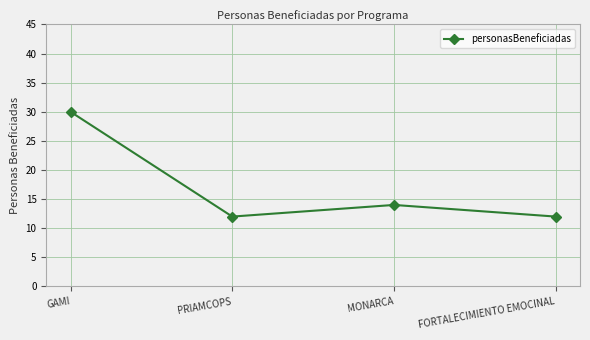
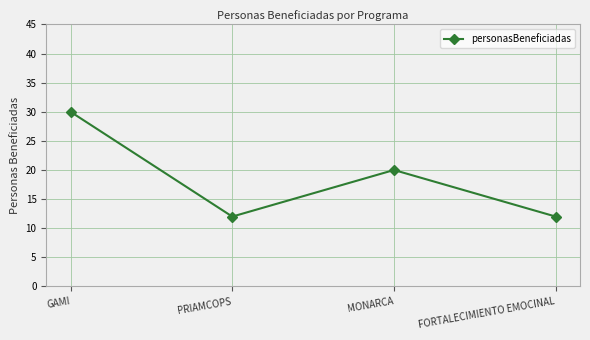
  {
    "GAMI": 30,
    "PRIAMCOPS": 12,
-   "MONARCA": 14,
+   "MONARCA": 20,
    "FORTALECIMIENTO EMOCINAL": 12
  }
